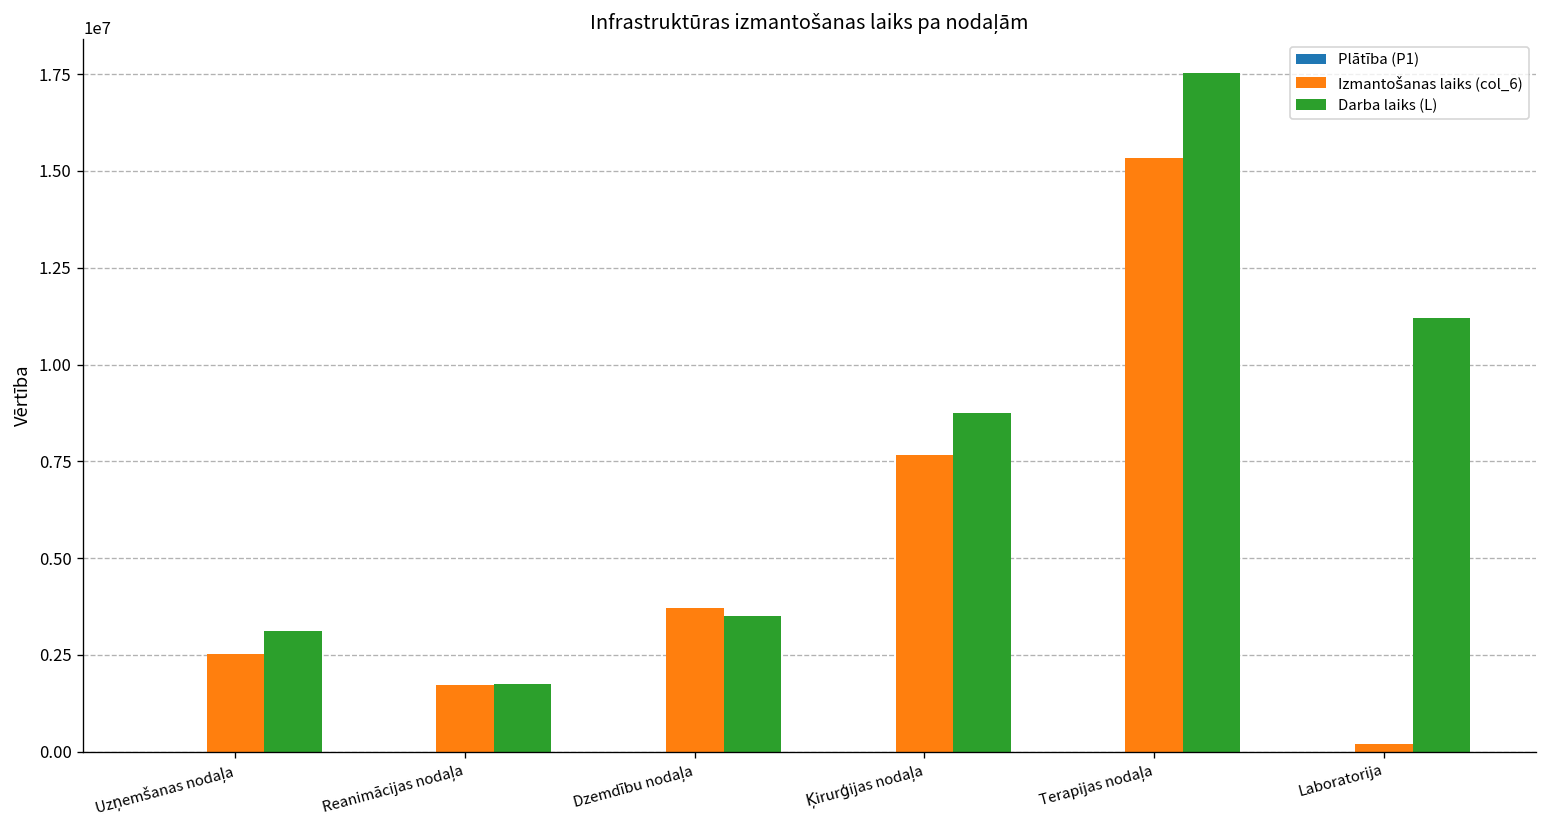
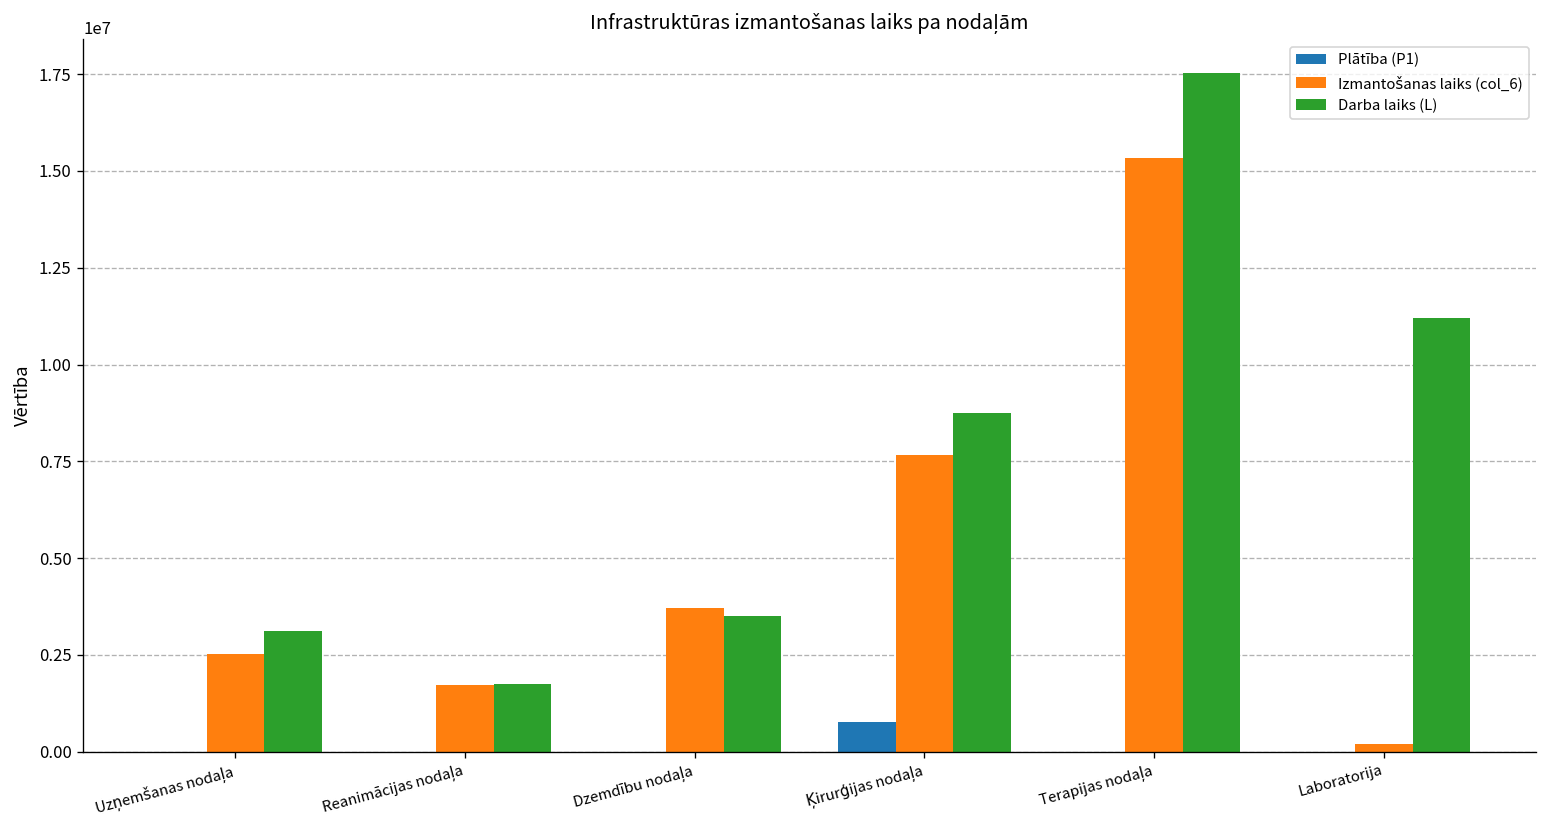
  {
    "Plātība (P1)": {
-     "Ķirurģijas nodaļa": 0
+     "Ķirurģijas nodaļa": 800000
    },
    "Izmantošanas laiks (col_6)": {
      "Uzņemšanas nodaļa": 2500000,
      "Reanimācijas nodaļa": 1700000,
      "Dzemdību nodaļa": 3700000,
      "Ķirurģijas nodaļa": 7700000,
      "Terapijas nodaļa": 15300000,
      "Laboratorija": 200000
    },
    "Darba laiks (L)": {
      "Uzņemšanas nodaļa": 3100000,
      "Reanimācijas nodaļa": 1800000,
      "Dzemdību nodaļa": 3500000,
      "Ķirurģijas nodaļa": 8800000,
      "Terapijas nodaļa": 17500000,
      "Laboratorija": 11200000
    }
  }
